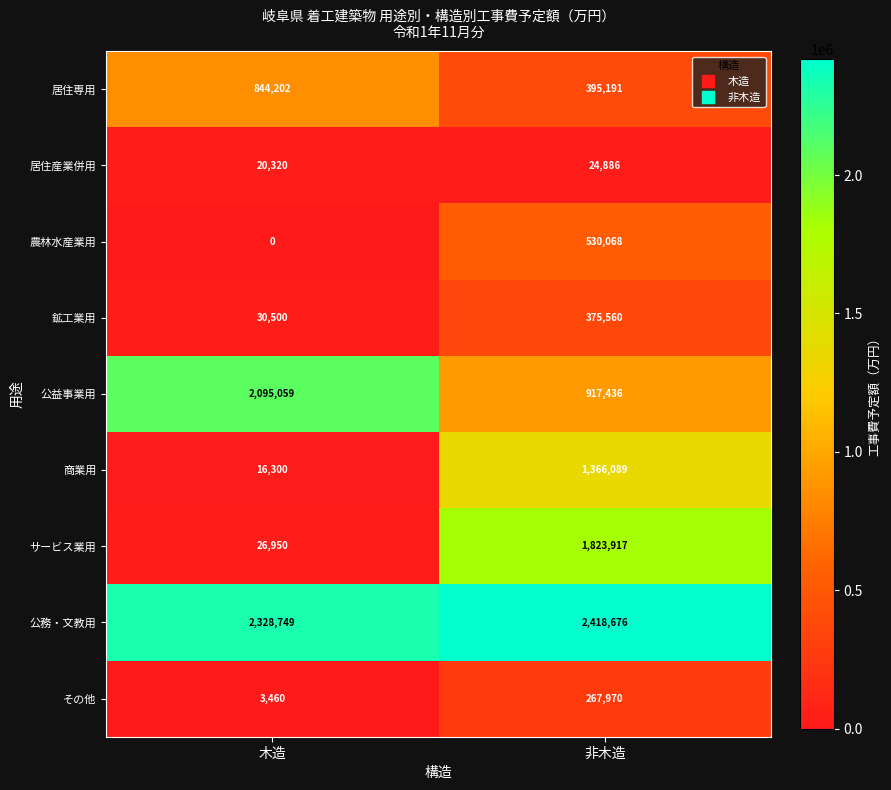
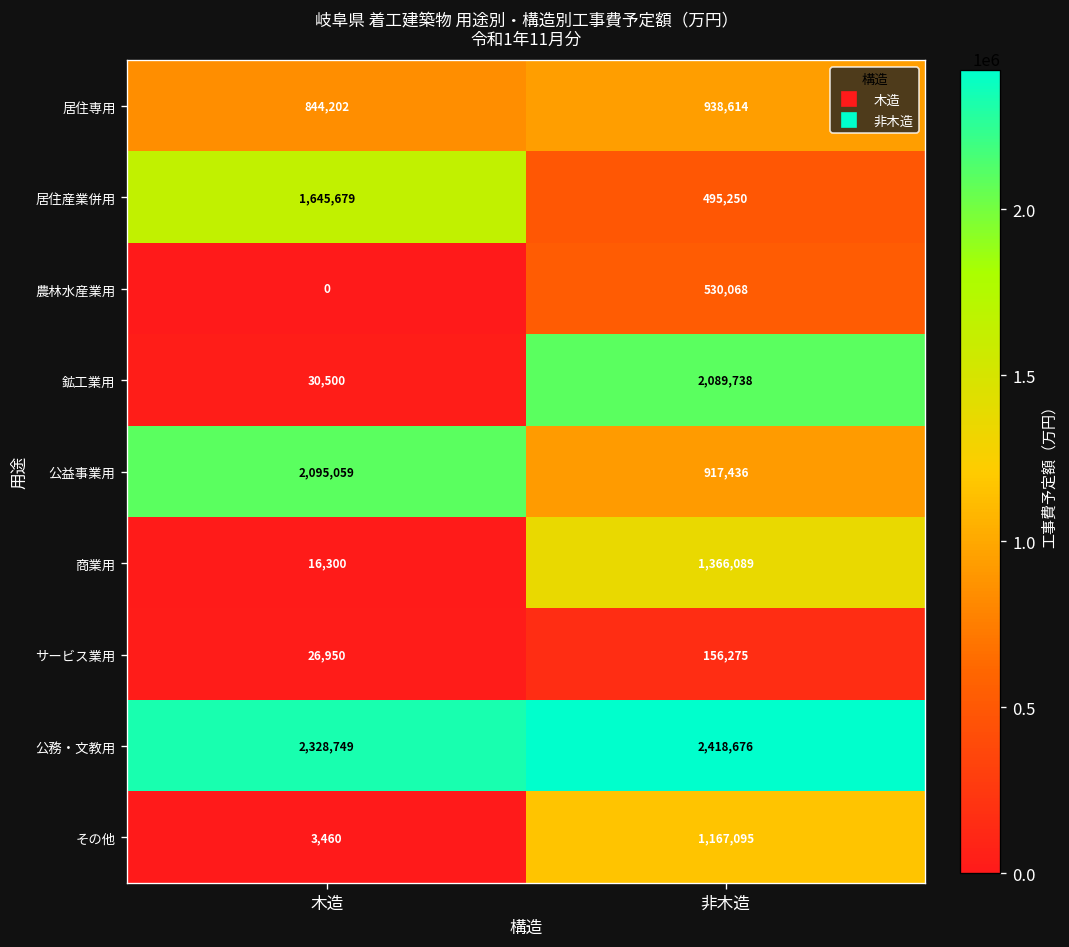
  {
    "居住専用": {
      "木造": "844,202",
-     "非木造": "395,191"
+     "非木造": "938,614"
    },
    "居住産業併用": {
-     "木造": "20,320",
-     "非木造": "24,886"
+     "木造": "1,645,679",
+     "非木造": "495,250"
    },
    "農林水産業用": {
      "木造": "0",
      "非木造": "530,068"
    },
    "鉱工業用": {
      "木造": "30,500",
-     "非木造": "375,560"
+     "非木造": "2,089,738"
    },
    "公益事業用": {
      "木造": "2,095,059",
      "非木造": "917,436"
    },
    "商業用": {
      "木造": "16,300",
      "非木造": "1,366,089"
    },
    "サービス業用": {
      "木造": "26,950",
-     "非木造": "1,823,917"
+     "非木造": "156,275"
    },
    "公務・文教用": {
      "木造": "2,328,749",
      "非木造": "2,418,676"
    },
    "その他": {
      "木造": "3,460",
-     "非木造": "267,970"
+     "非木造": "1,167,095"
    }
  }
